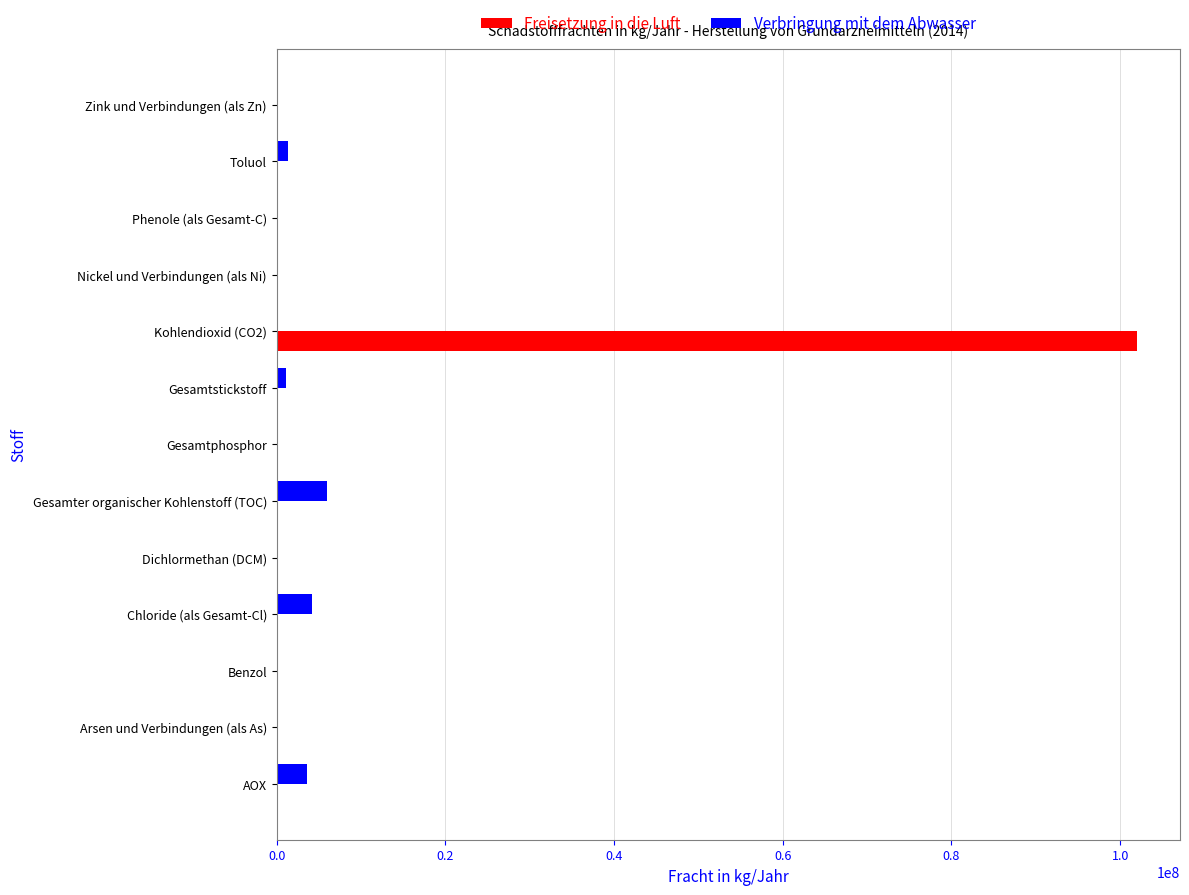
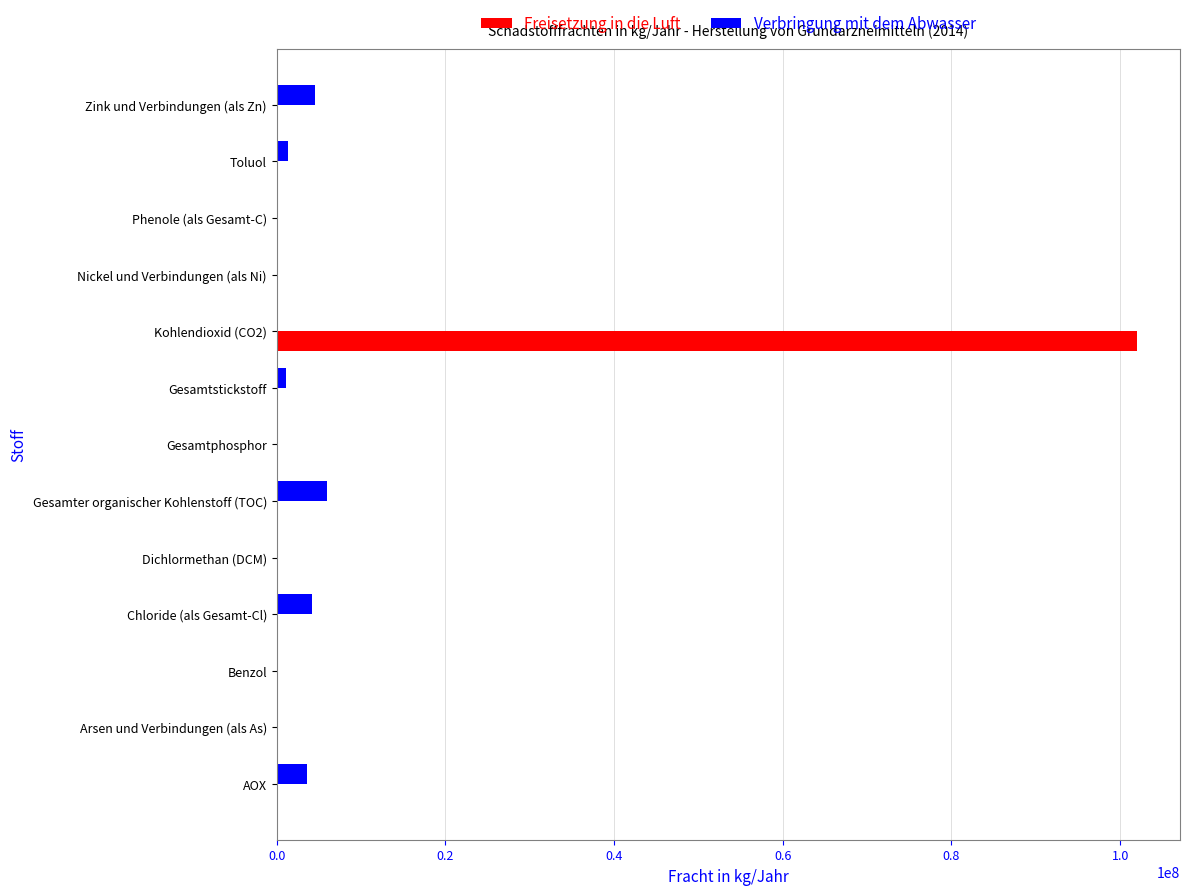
  {
    "Freisetzung in die Luft": {
      "Zink und Verbindungen (als Zn)": 0,
      "Toluol": 0,
      "Phenole (als Gesamt-C)": 0,
      "Nickel und Verbindungen (als Ni)": 0,
      "Kohlendioxid (CO2)": 102000000,
      "Gesamtstickstoff": 0,
      "Gesamtphosphor": 0,
      "Gesamter organischer Kohlenstoff (TOC)": 0,
      "Chloride (als Gesamt-Cl)": 0,
      "Benzol": 0,
      "Arsen und Verbindungen (als As)": 0,
      "AOX": 0
    },
    "Verbringung mit dem Abwasser": {
-     "Zink und Verbindungen (als Zn)": 0,
+     "Zink und Verbindungen (als Zn)": 5000000,
      "Toluol": 1000000,
      "Kohlendioxid (CO2)": 0,
      "Gesamtstickstoff": 1000000,
      "Gesamter organischer Kohlenstoff (TOC)": 6000000,
      "Chloride (als Gesamt-Cl)": 4000000,
      "AOX": 4000000
    }
  }
